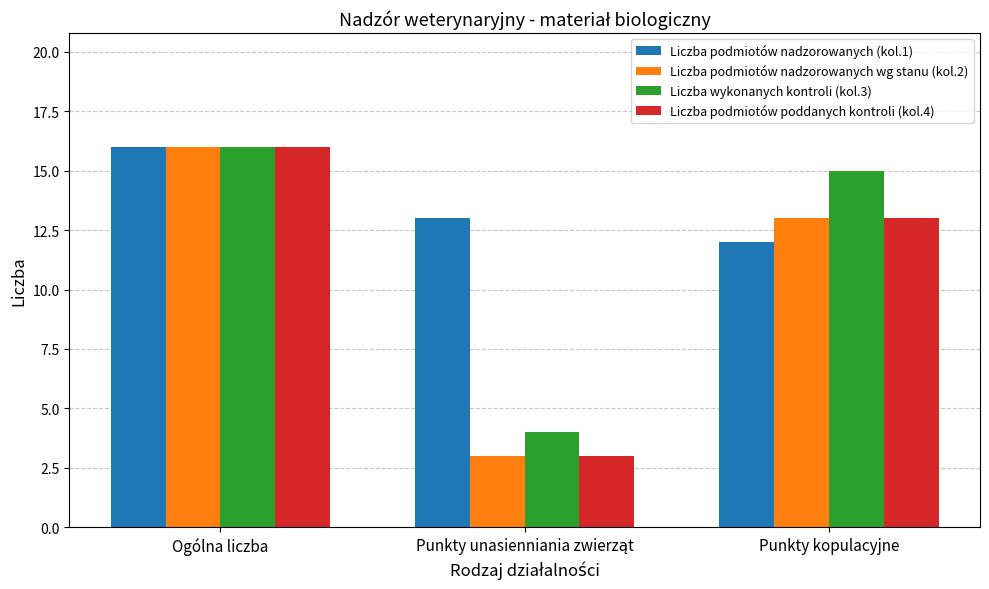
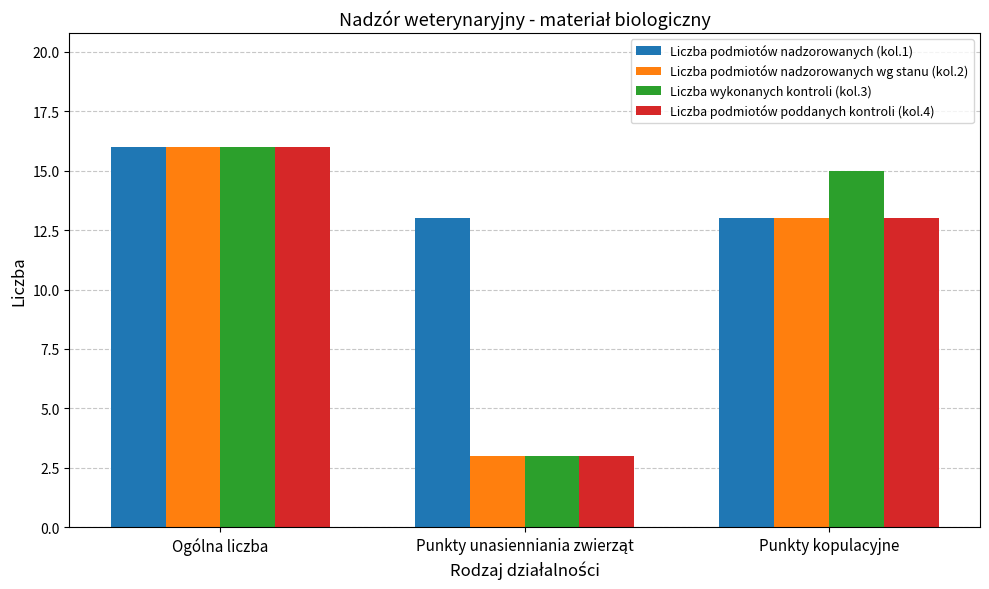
  {
    "Liczba podmiotów nadzorowanych (kol.1)": {
      "Ogólna liczba": 16,
      "Punkty unasienniania zwierząt": 13,
-     "Punkty kopulacyjne": 12
+     "Punkty kopulacyjne": 13
    },
    "Liczba podmiotów nadzorowanych wg stanu (kol.2)": {
      "Ogólna liczba": 16,
      "Punkty unasienniania zwierząt": 3,
      "Punkty kopulacyjne": 13
    },
    "Liczba wykonanych kontroli (kol.3)": {
      "Ogólna liczba": 16,
-     "Punkty unasienniania zwierząt": 4,
+     "Punkty unasienniania zwierząt": 3,
      "Punkty kopulacyjne": 15
    },
    "Liczba podmiotów poddanych kontroli (kol.4)": {
      "Ogólna liczba": 16,
      "Punkty unasienniania zwierząt": 3,
      "Punkty kopulacyjne": 13
    }
  }
